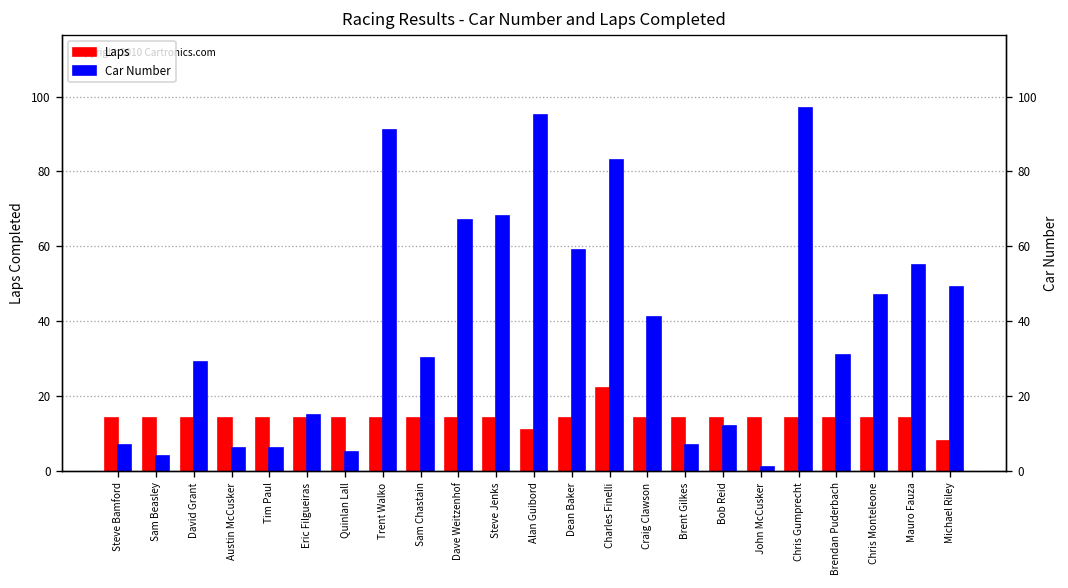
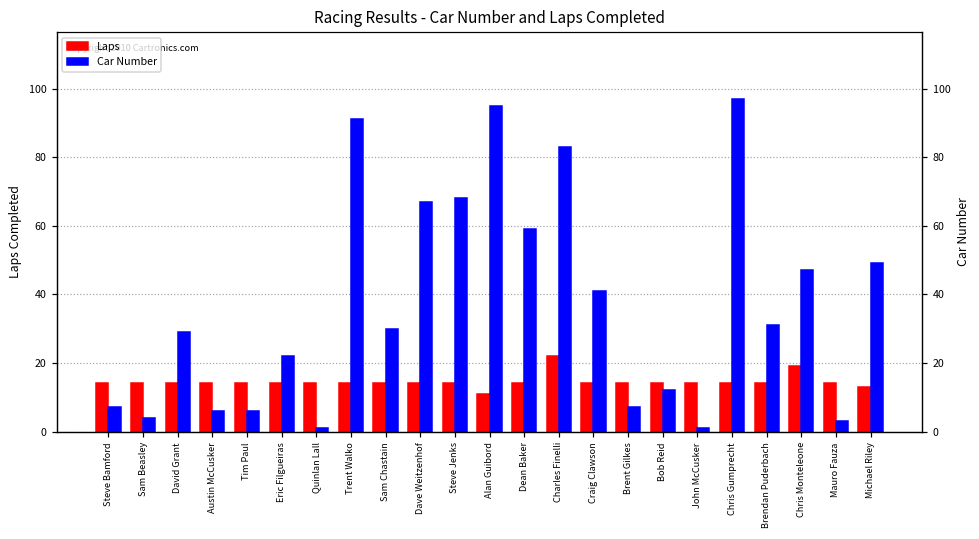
  {
    "Laps": {
      "Steve Bamford": 14,
      "Sam Beasley": 14,
      "David Grant": 14,
      "Austin McCusker": 14,
      "Tim Paul": 14,
      "Eric Filgueiras": 14,
      "Quinlan Lall": 14,
      "Trent Walko": 14,
      "Sam Chastain": 14,
      "Dave Weitzenhof": 14,
      "Steve Jenks": 14,
      "Alan Guibord": 11,
      "Dean Baker": 14,
      "Charles Finelli": 22,
      "Craig Clawson": 14,
      "Brent Gilkes": 14,
      "Bob Reid": 14,
      "John McCusker": 14,
      "Chris Gumprecht": 14,
      "Brendan Puderbach": 14,
-     "Chris Monteleone": 14,
+     "Chris Monteleone": 19,
      "Mauro Fauza": 14,
-     "Michael Riley": 8
+     "Michael Riley": 13
    },
    "Car Number": {
      "Steve Bamford": 7,
      "Sam Beasley": 4,
      "David Grant": 29,
      "Austin McCusker": 6,
      "Tim Paul": 6,
-     "Eric Filgueiras": 15,
-     "Quinlan Lall": 5,
+     "Eric Filgueiras": 22,
+     "Quinlan Lall": 1,
      "Trent Walko": 91,
      "Sam Chastain": 30,
      "Dave Weitzenhof": 67,
      "Steve Jenks": 68,
      "Alan Guibord": 95,
      "Dean Baker": 59,
      "Charles Finelli": 83,
      "Craig Clawson": 41,
      "Brent Gilkes": 7,
      "Bob Reid": 12,
      "John McCusker": 1,
      "Chris Gumprecht": 97,
      "Brendan Puderbach": 31,
      "Chris Monteleone": 47,
-     "Mauro Fauza": 55,
+     "Mauro Fauza": 3,
      "Michael Riley": 49
    }
  }
